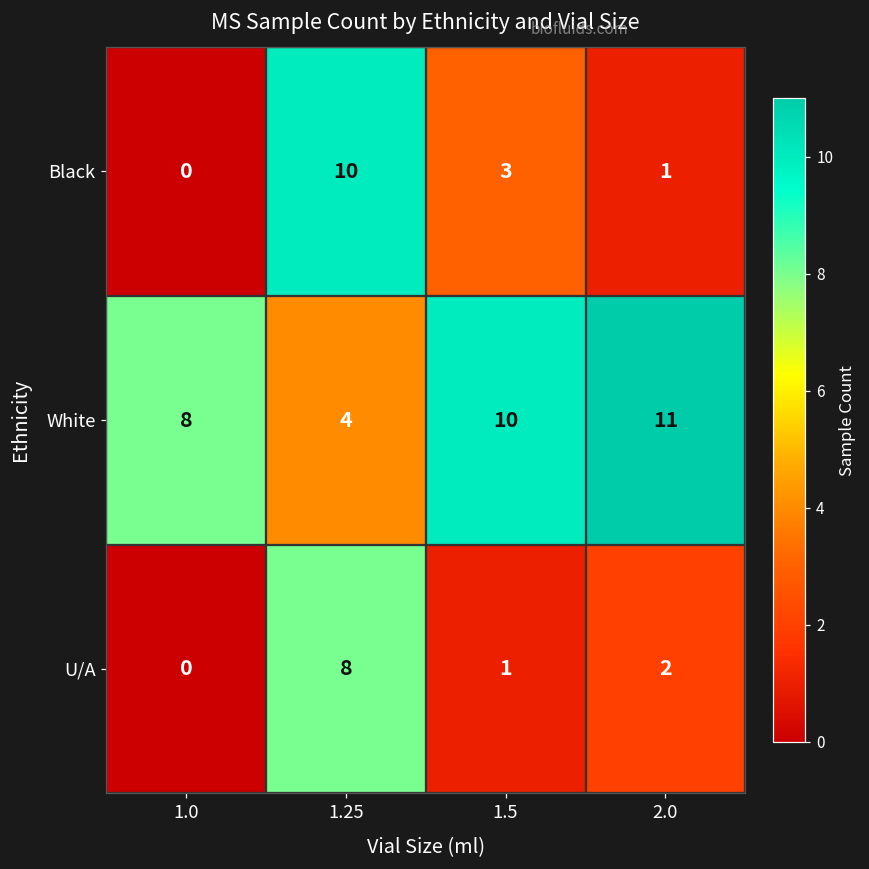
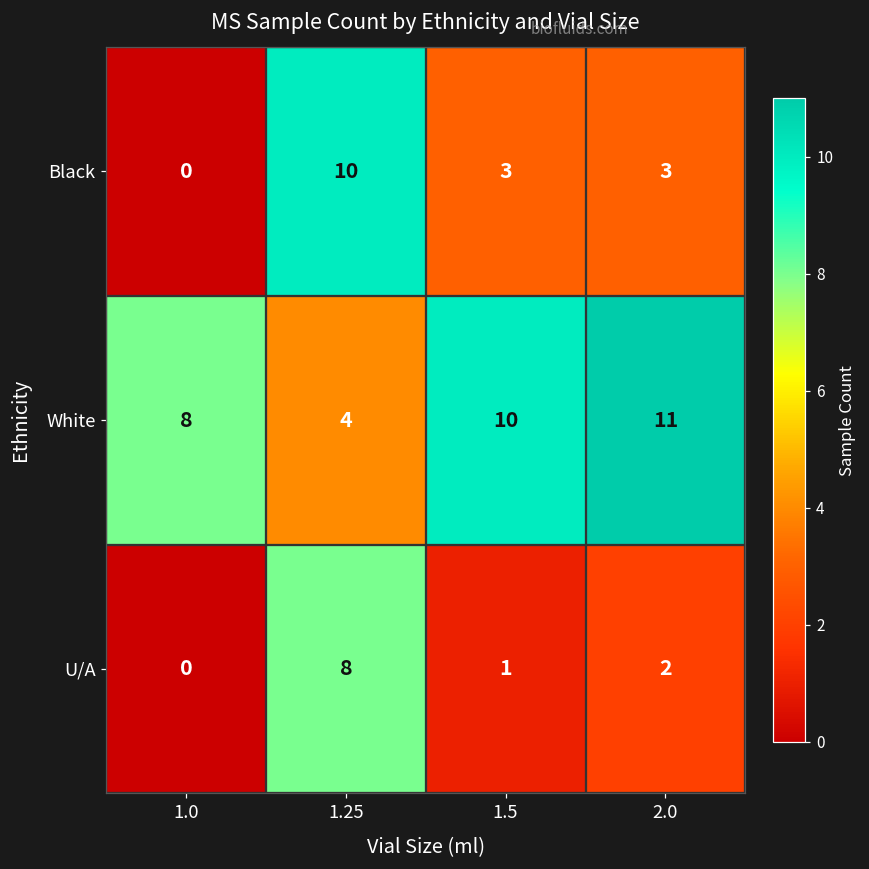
  {
    "Black": {
      "1.0": 0,
      "1.25": 10,
      "1.5": 3,
-     "2.0": 1
+     "2.0": 3
    },
    "White": {
      "1.0": 8,
      "1.25": 4,
      "1.5": 10,
      "2.0": 11
    },
    "U/A": {
      "1.0": 0,
      "1.25": 8,
      "1.5": 1,
      "2.0": 2
    }
  }
